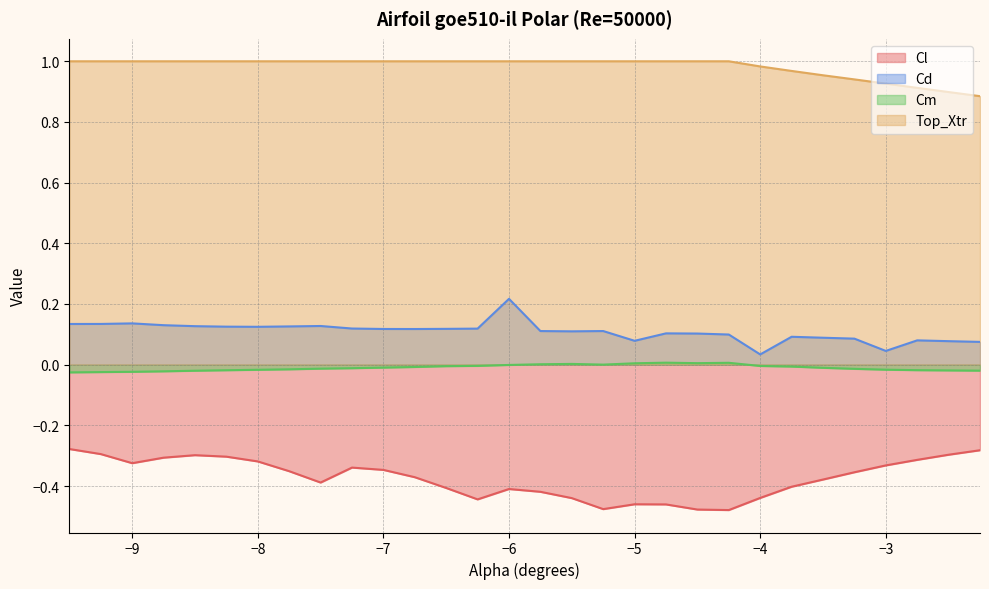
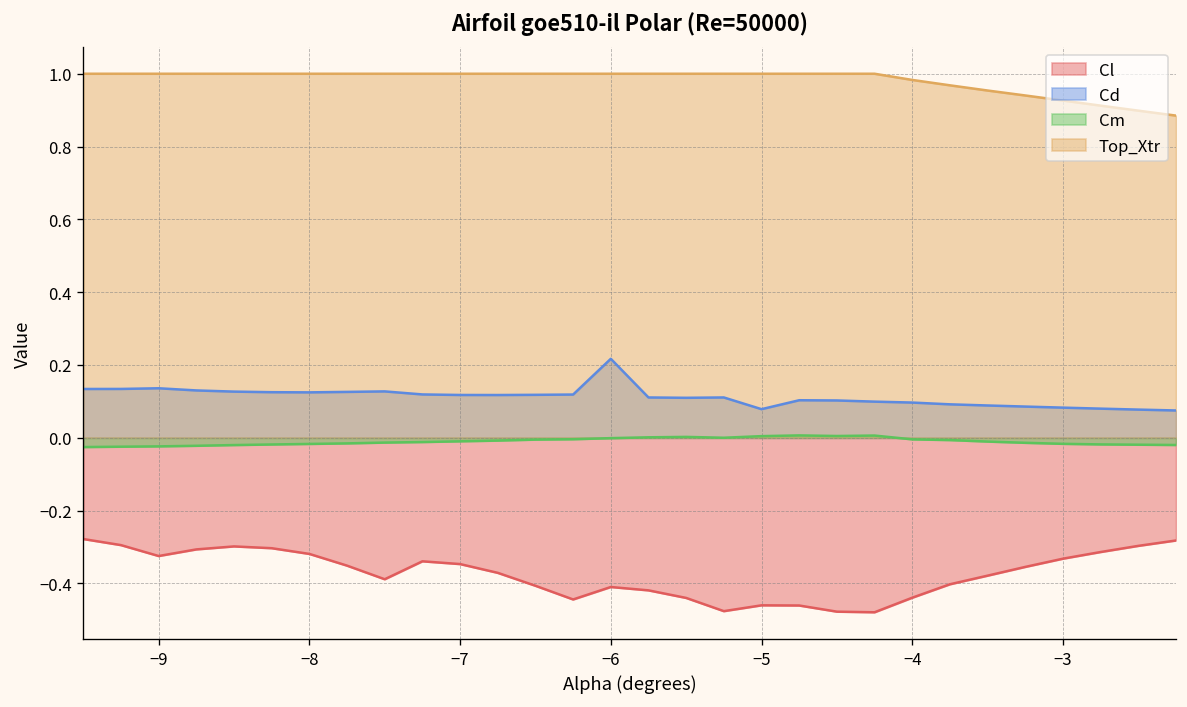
  {
    "Cd": {
      "−9": 0.14,
      "−8": 0.12,
      "−7": 0.12,
      "−6": 0.22,
      "−5": 0.08,
-     "−4": 0.03,
-     "−3": 0.05
+     "−4": 0.10,
+     "−3": 0.08
    }
  }
